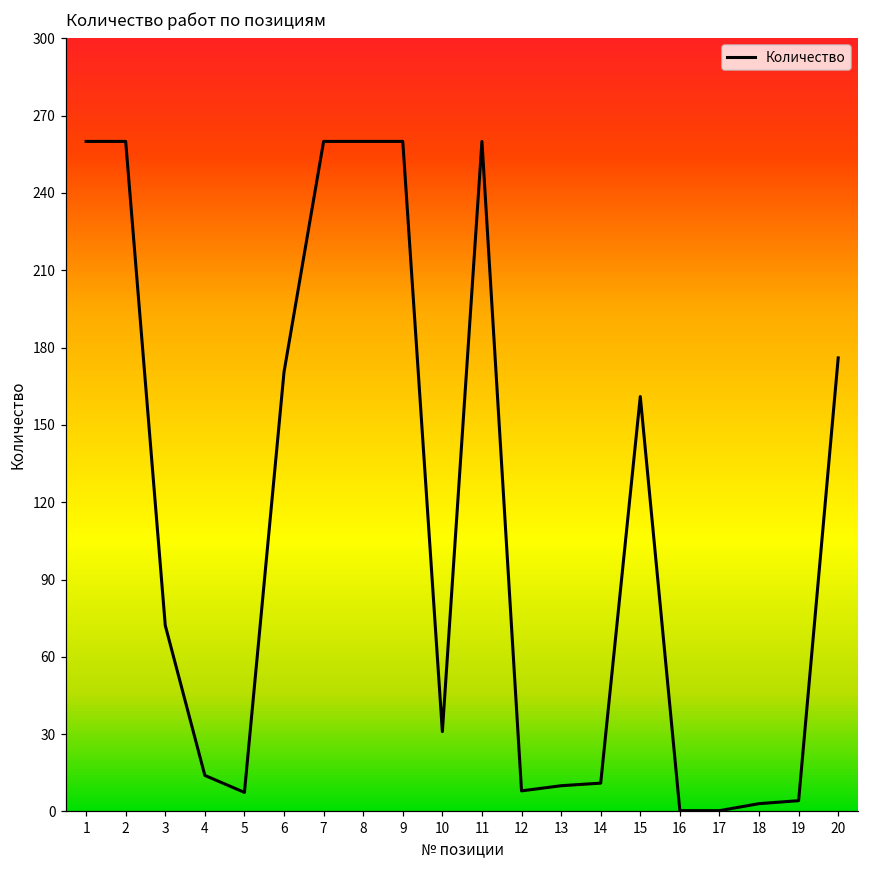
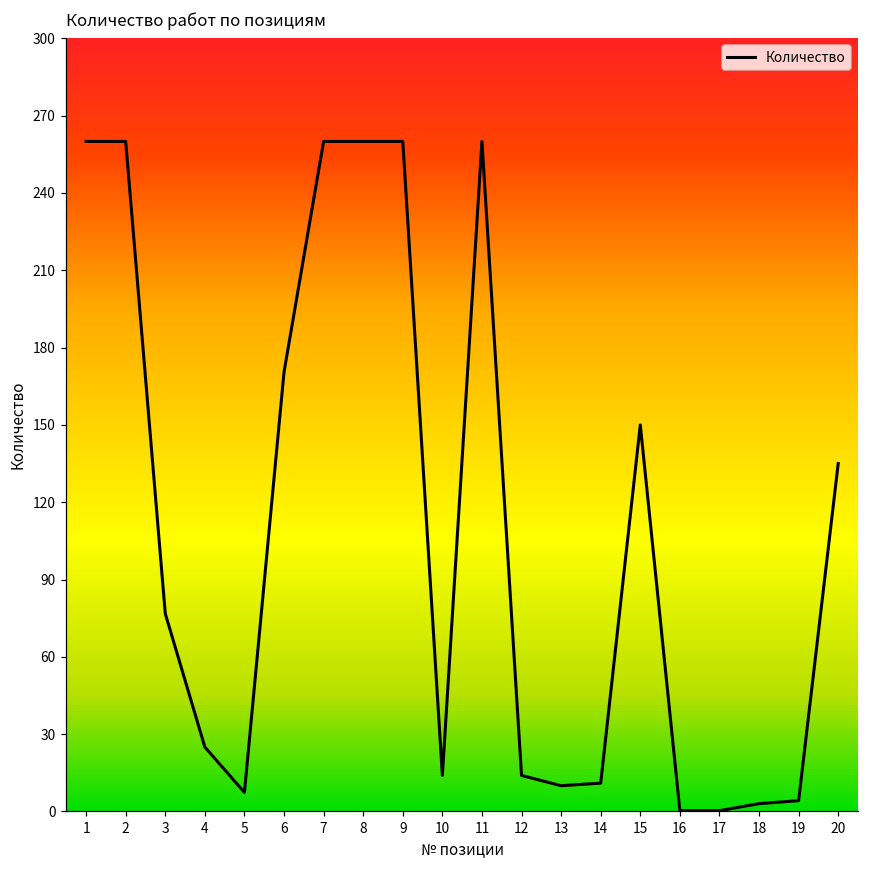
  {
    "1": 260,
    "2": 260,
-   "3": 72,
-   "4": 14,
+   "3": 77,
+   "4": 25,
    "5": 7,
    "6": 171,
    "7": 260,
    "8": 260,
    "9": 260,
-   "10": 31,
+   "10": 14,
    "11": 260,
-   "12": 8,
+   "12": 14,
    "13": 10,
    "14": 11,
-   "15": 161,
+   "15": 150,
    "16": 0,
    "17": 0,
    "18": 3,
    "19": 4,
-   "20": 176
+   "20": 135
  }
